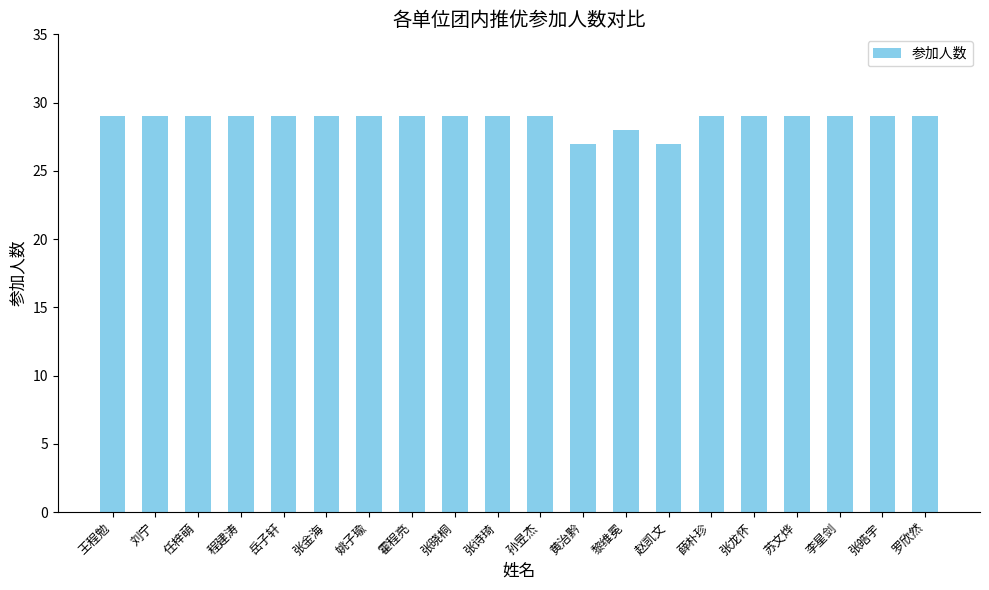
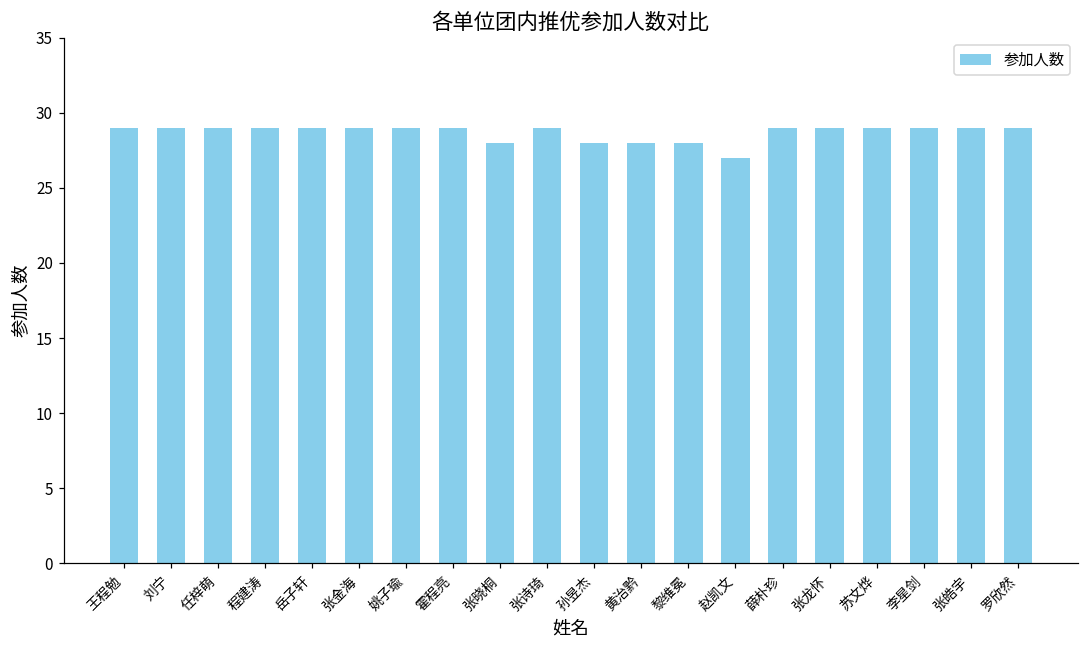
  {
    "王程勉": 29,
    "刘宁": 29,
    "任梓萌": 29,
    "程建涛": 29,
    "岳子轩": 29,
    "张金海": 29,
    "姚子瑜": 29,
    "霍程亮": 29,
-   "张晓桐": 29,
+   "张晓桐": 28,
    "张诗琦": 29,
-   "孙昱杰": 29,
-   "黄治黔": 27,
+   "孙昱杰": 28,
+   "黄治黔": 28,
    "黎维冕": 28,
    "赵凯文": 27,
    "薛朴珍": 29,
    "张龙怀": 29,
    "苏文烨": 29,
    "李星剑": 29,
    "张皓宇": 29,
    "罗欣然": 29
  }
